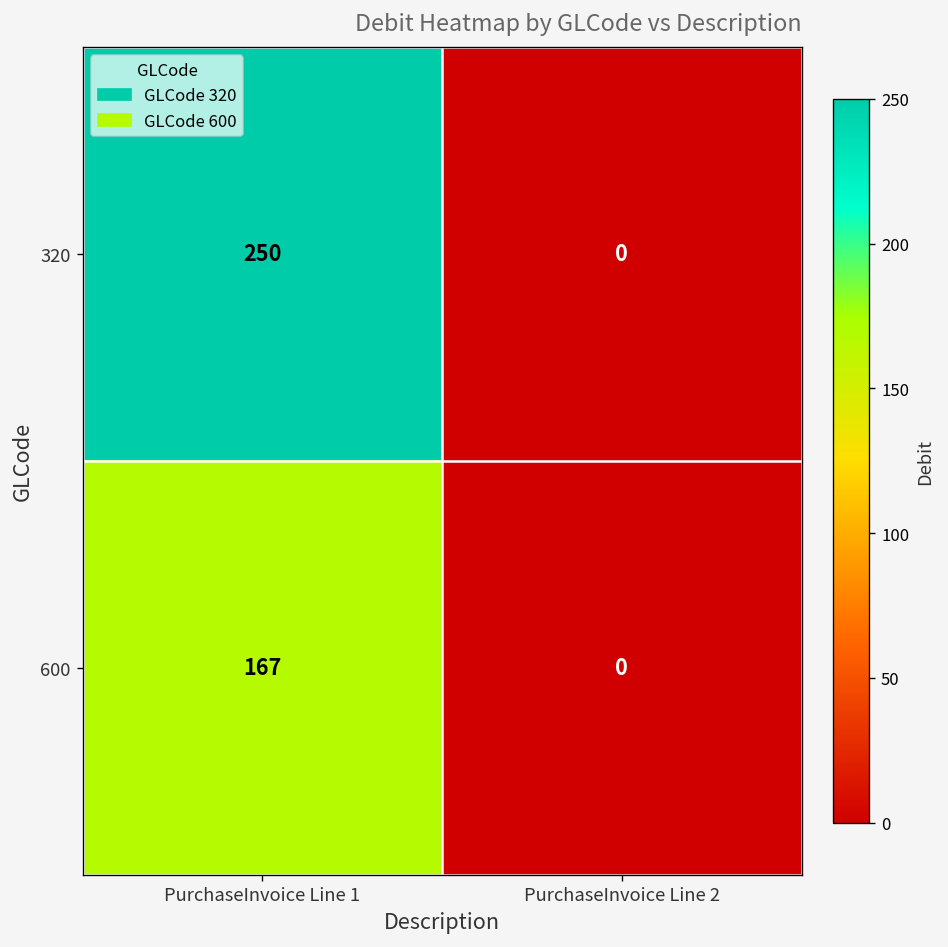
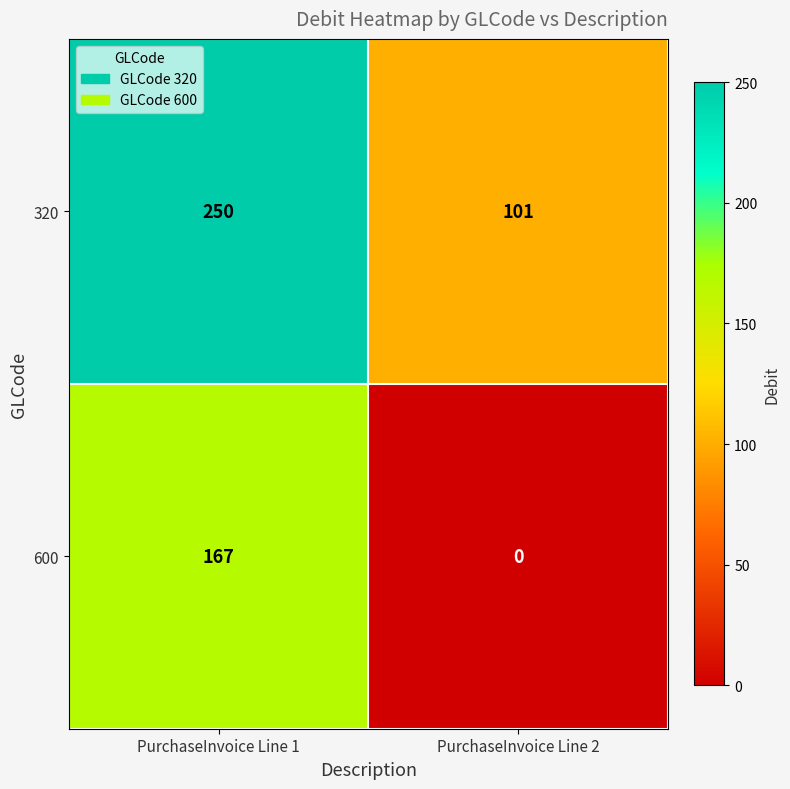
  {
    "320": {
      "PurchaseInvoice Line 1": 250,
-     "PurchaseInvoice Line 2": 0
+     "PurchaseInvoice Line 2": 101
    },
    "600": {
      "PurchaseInvoice Line 1": 167,
      "PurchaseInvoice Line 2": 0
    }
  }
